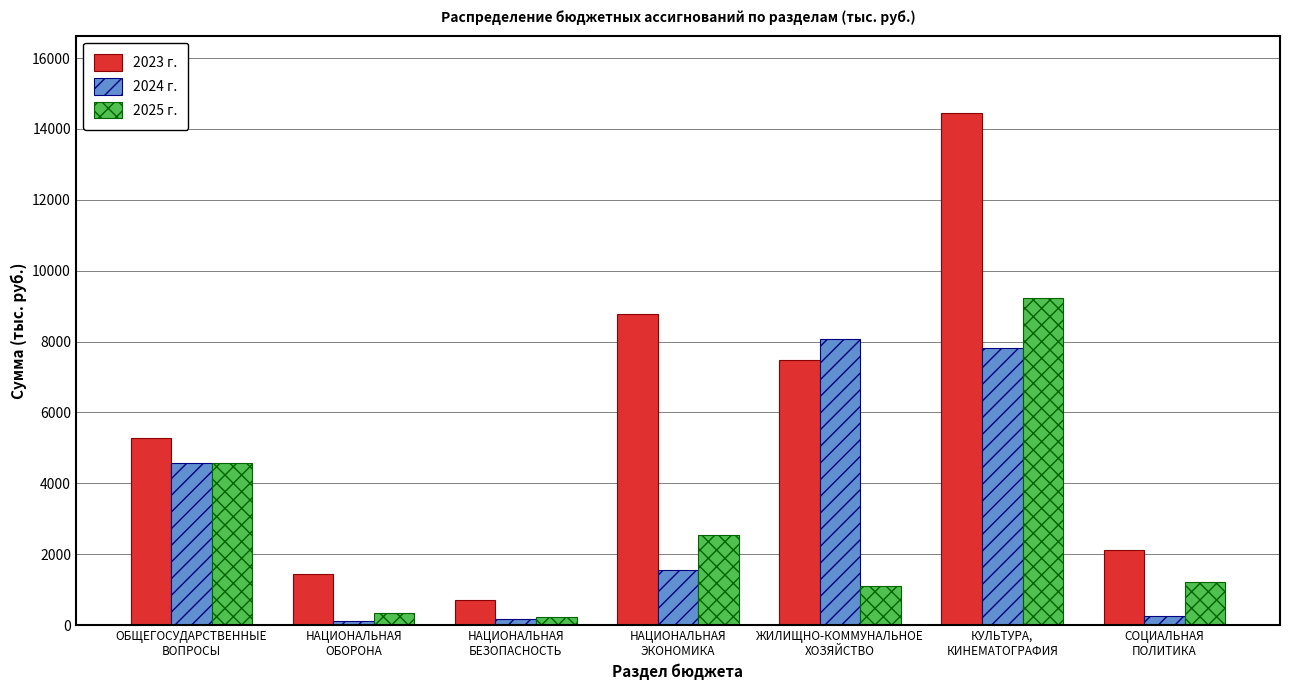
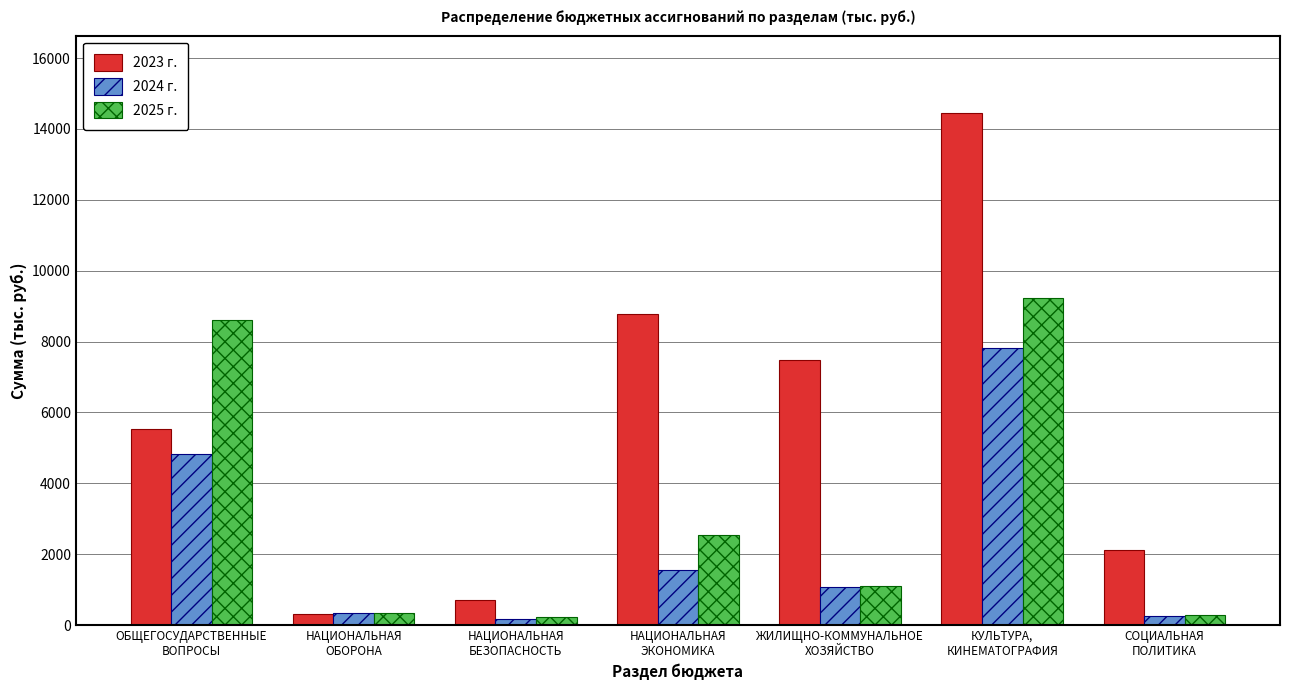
  {
    "2023 г.": {
-     "ОБЩЕГОСУДАРСТВЕННЫЕ ВОПРОСЫ": 5300,
-     "НАЦИОНАЛЬНАЯ ОБОРОНА": 1400,
+     "ОБЩЕГОСУДАРСТВЕННЫЕ ВОПРОСЫ": 5500,
+     "НАЦИОНАЛЬНАЯ ОБОРОНА": 300,
      "НАЦИОНАЛЬНАЯ БЕЗОПАСНОСТЬ": 700,
      "НАЦИОНАЛЬНАЯ ЭКОНОМИКА": 8800,
      "ЖИЛИЩНО-КОММУНАЛЬНОЕ ХОЗЯЙСТВО": 7500,
      "КУЛЬТУРА, КИНЕМАТОГРАФИЯ": 14500,
      "СОЦИАЛЬНАЯ ПОЛИТИКА": 2100
    },
    "2024 г.": {
-     "ОБЩЕГОСУДАРСТВЕННЫЕ ВОПРОСЫ": 4600,
-     "НАЦИОНАЛЬНАЯ ОБОРОНА": 100,
+     "ОБЩЕГОСУДАРСТВЕННЫЕ ВОПРОСЫ": 4800,
+     "НАЦИОНАЛЬНАЯ ОБОРОНА": 300,
      "НАЦИОНАЛЬНАЯ БЕЗОПАСНОСТЬ": 200,
      "НАЦИОНАЛЬНАЯ ЭКОНОМИКА": 1500,
-     "ЖИЛИЩНО-КОММУНАЛЬНОЕ ХОЗЯЙСТВО": 8100,
+     "ЖИЛИЩНО-КОММУНАЛЬНОЕ ХОЗЯЙСТВО": 1100,
      "КУЛЬТУРА, КИНЕМАТОГРАФИЯ": 7800,
      "СОЦИАЛЬНАЯ ПОЛИТИКА": 300
    },
    "2025 г.": {
-     "ОБЩЕГОСУДАРСТВЕННЫЕ ВОПРОСЫ": 4600,
+     "ОБЩЕГОСУДАРСТВЕННЫЕ ВОПРОСЫ": 8600,
      "НАЦИОНАЛЬНАЯ ОБОРОНА": 400,
      "НАЦИОНАЛЬНАЯ БЕЗОПАСНОСТЬ": 200,
      "НАЦИОНАЛЬНАЯ ЭКОНОМИКА": 2500,
      "ЖИЛИЩНО-КОММУНАЛЬНОЕ ХОЗЯЙСТВО": 1100,
      "КУЛЬТУРА, КИНЕМАТОГРАФИЯ": 9200,
-     "СОЦИАЛЬНАЯ ПОЛИТИКА": 1200
+     "СОЦИАЛЬНАЯ ПОЛИТИКА": 300
    }
  }
